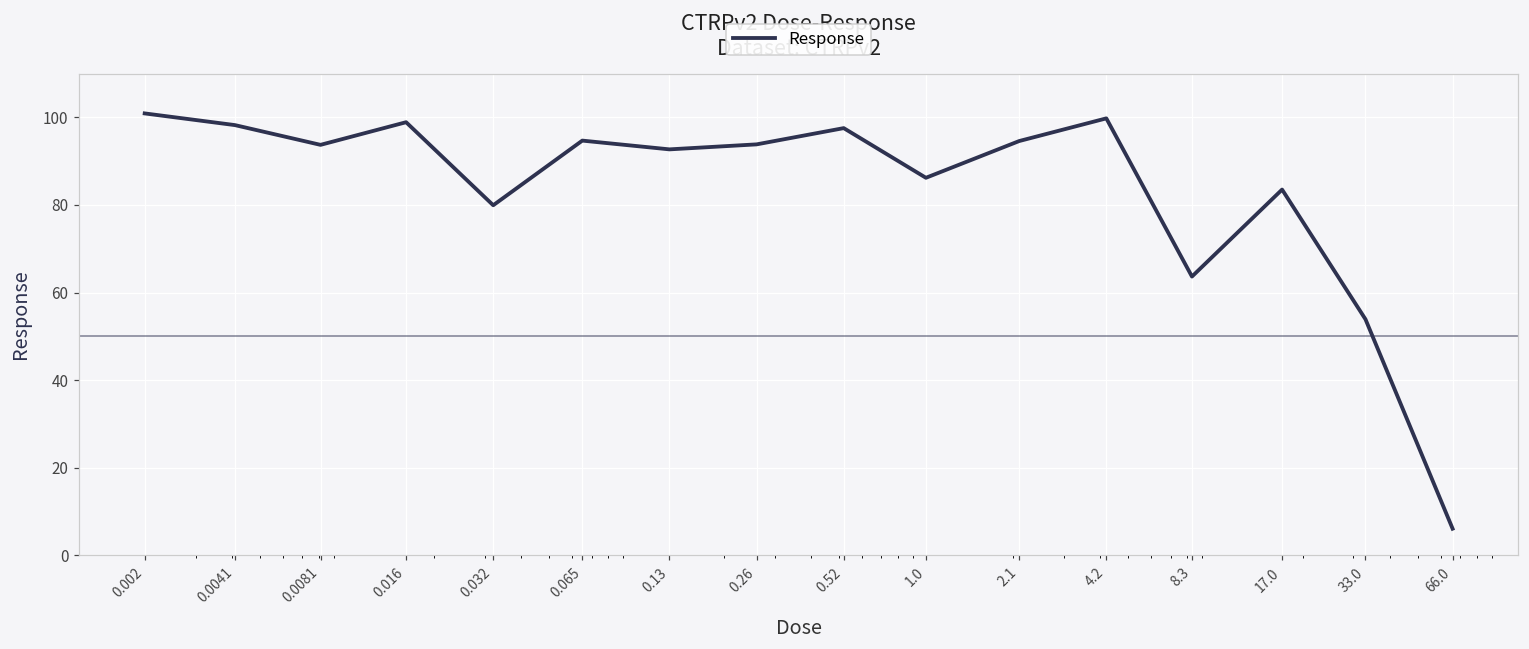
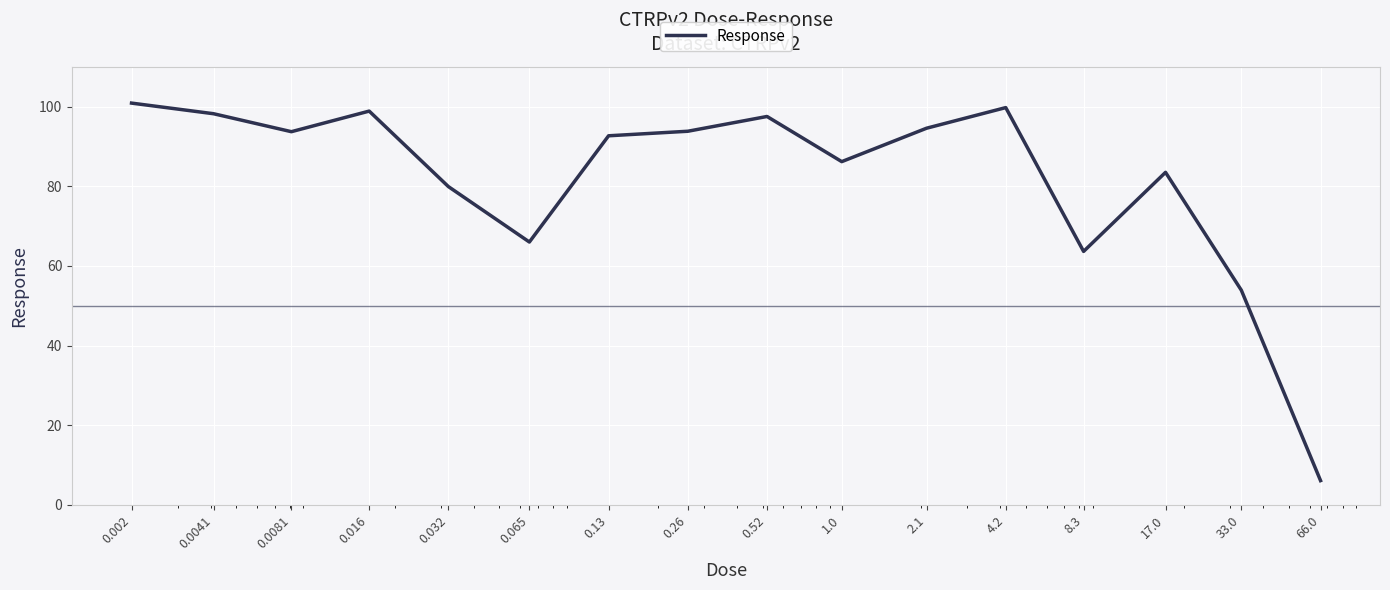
  {
    "0.002": 101,
    "0.0041": 98,
    "0.0081": 94,
    "0.016": 99,
    "0.032": 80,
-   "0.065": 95,
+   "0.065": 66,
    "0.13": 93,
    "0.26": 94,
    "0.52": 98,
    "1.0": 86,
    "2.1": 95,
    "4.2": 100,
    "8.3": 64,
    "17.0": 84,
    "33.0": 54,
    "66.0": 6
  }
